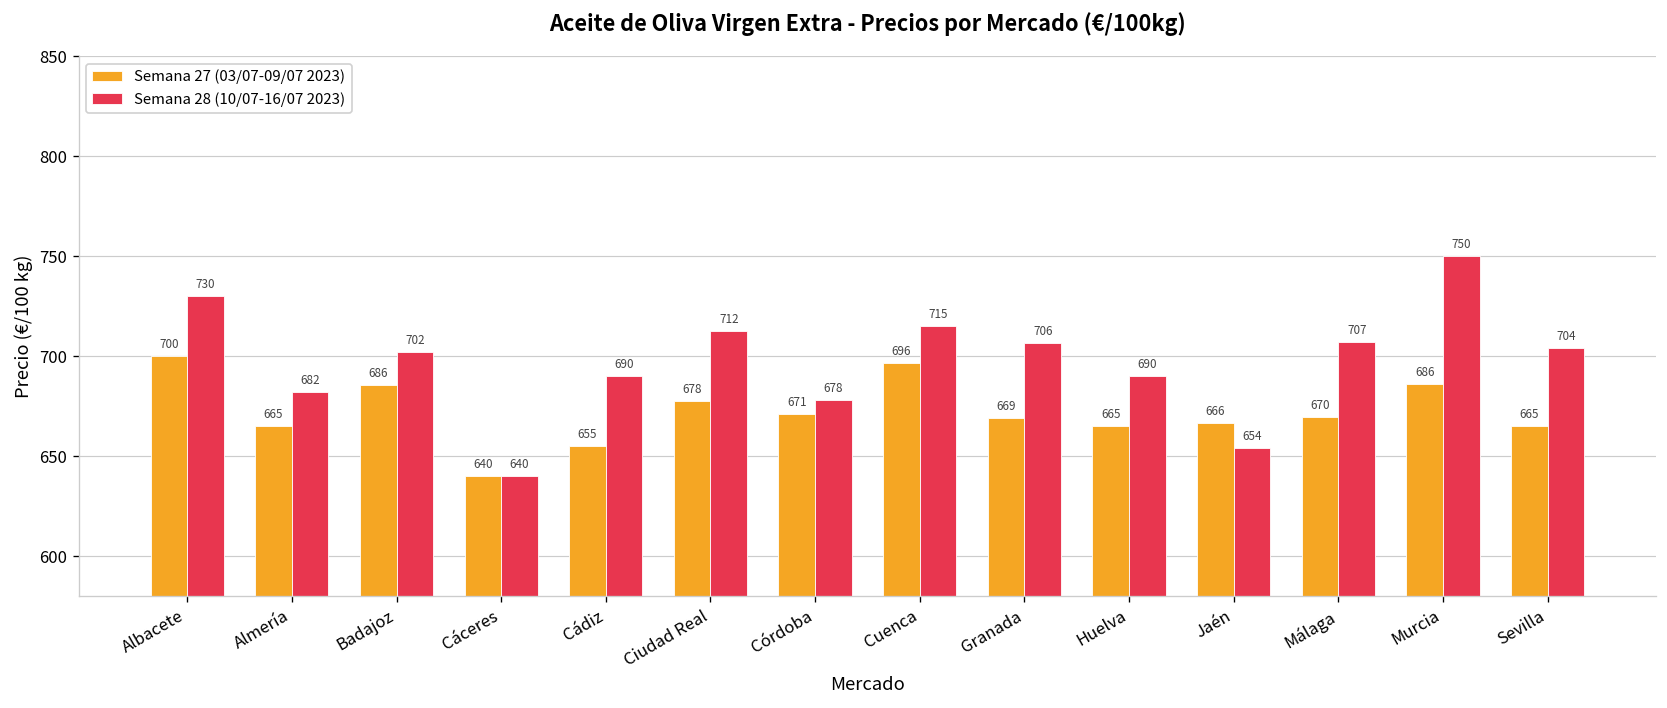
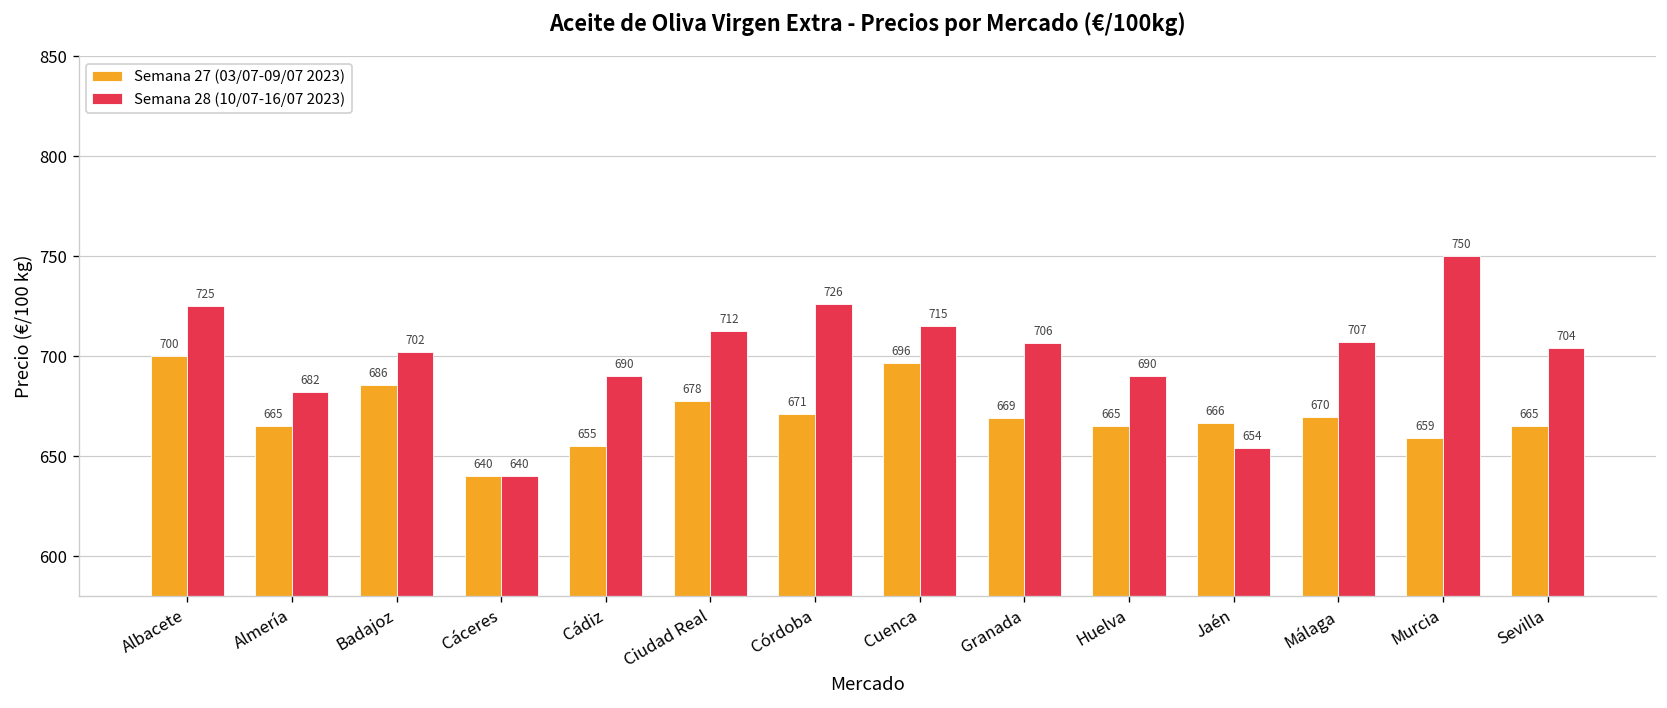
  {
    "Semana 27 (03/07-09/07 2023)": {
      "Albacete": 700,
      "Almería": 665,
      "Badajoz": 686,
      "Cáceres": 640,
      "Cádiz": 655,
      "Ciudad Real": 678,
      "Córdoba": 671,
      "Cuenca": 696,
      "Granada": 669,
      "Huelva": 665,
      "Jaén": 666,
      "Málaga": 670,
-     "Murcia": 686,
+     "Murcia": 659,
      "Sevilla": 665
    },
    "Semana 28 (10/07-16/07 2023)": {
-     "Albacete": 730,
+     "Albacete": 725,
      "Almería": 682,
      "Badajoz": 702,
      "Cáceres": 640,
      "Cádiz": 690,
      "Ciudad Real": 712,
-     "Córdoba": 678,
+     "Córdoba": 726,
      "Cuenca": 715,
      "Granada": 706,
      "Huelva": 690,
      "Jaén": 654,
      "Málaga": 707,
      "Murcia": 750,
      "Sevilla": 704
    }
  }
